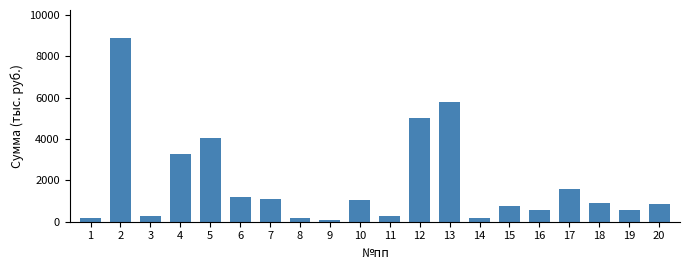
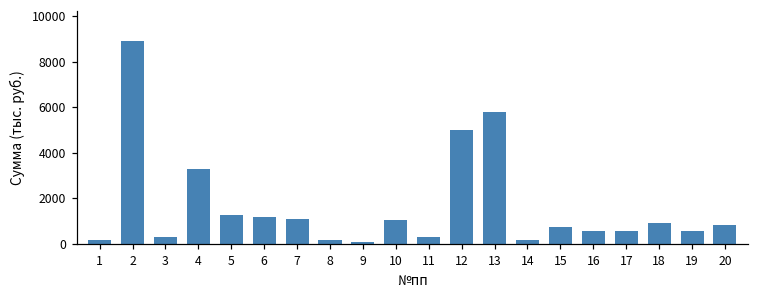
  {
    "1": 200,
    "2": 8900,
    "3": 300,
    "4": 3300,
-   "5": 4100,
+   "5": 1300,
    "6": 1200,
    "7": 1100,
    "8": 200,
    "10": 1100,
    "11": 300,
    "12": 5000,
    "13": 5800,
    "14": 200,
    "15": 700,
    "16": 600,
-   "17": 1600,
+   "17": 600,
    "18": 900,
    "19": 600,
    "20": 800
  }
